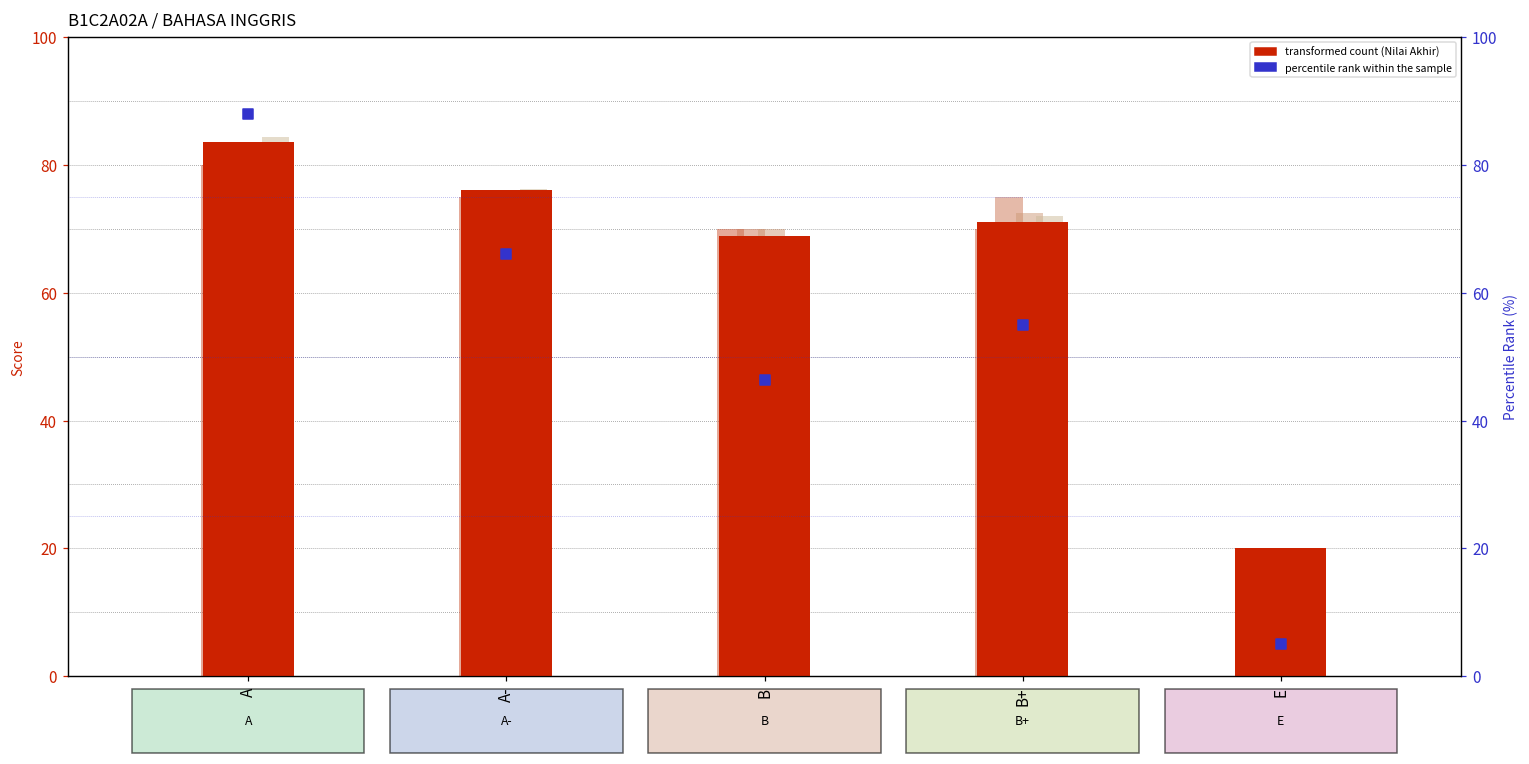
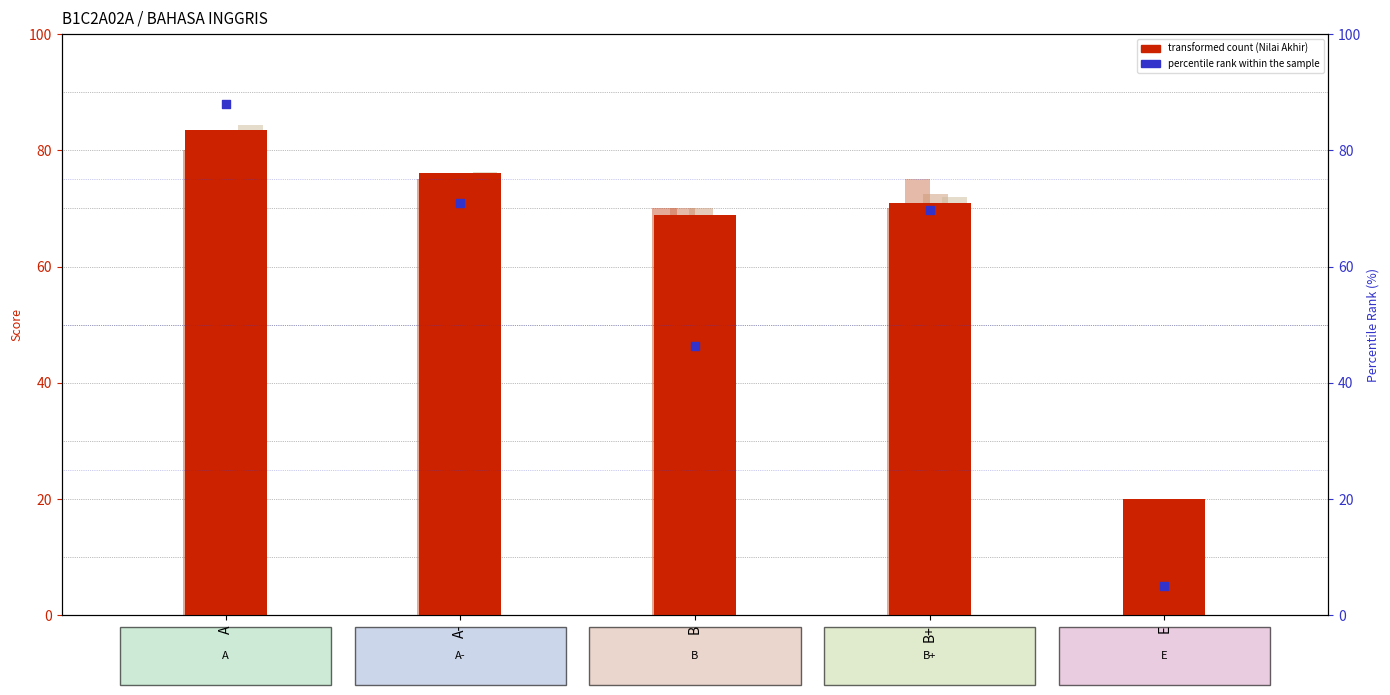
  {
    "percentile rank within the sample": {
-     "A-": 66,
-     "B+": 55
+     "A-": 71,
+     "B+": 70
    }
  }
